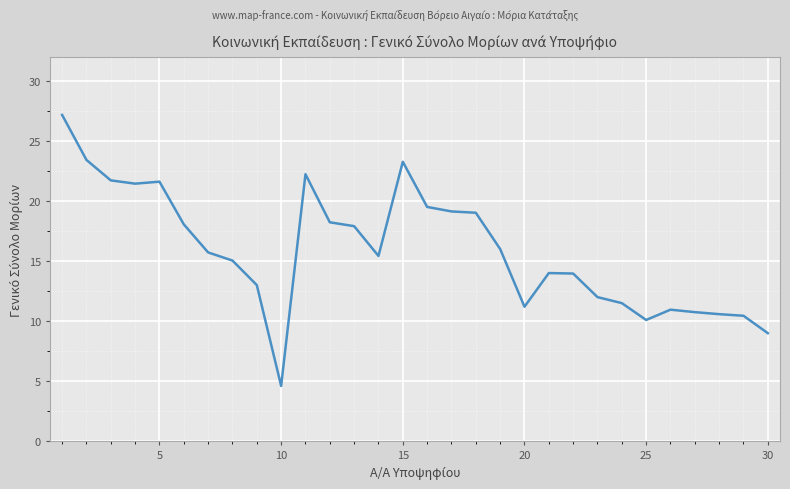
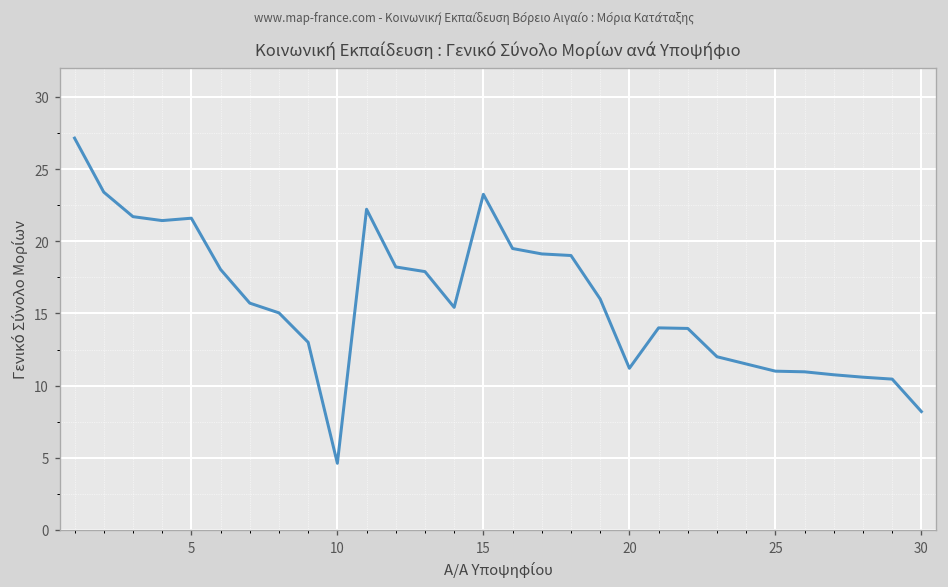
  {
    "5": 21.6,
    "10": 4.6,
    "15": 23.3,
    "20": 11.2,
-   "25": 10.1,
-   "30": 9.0
+   "25": 11.0,
+   "30": 8.2
  }
